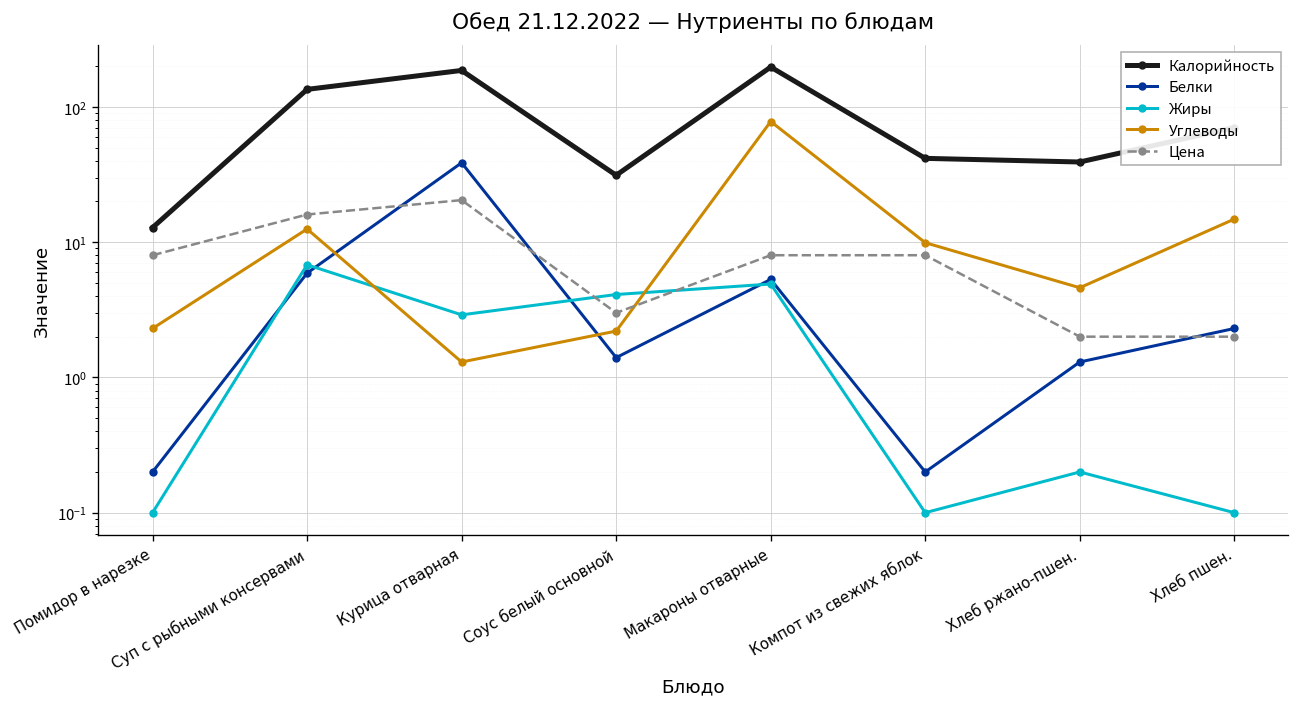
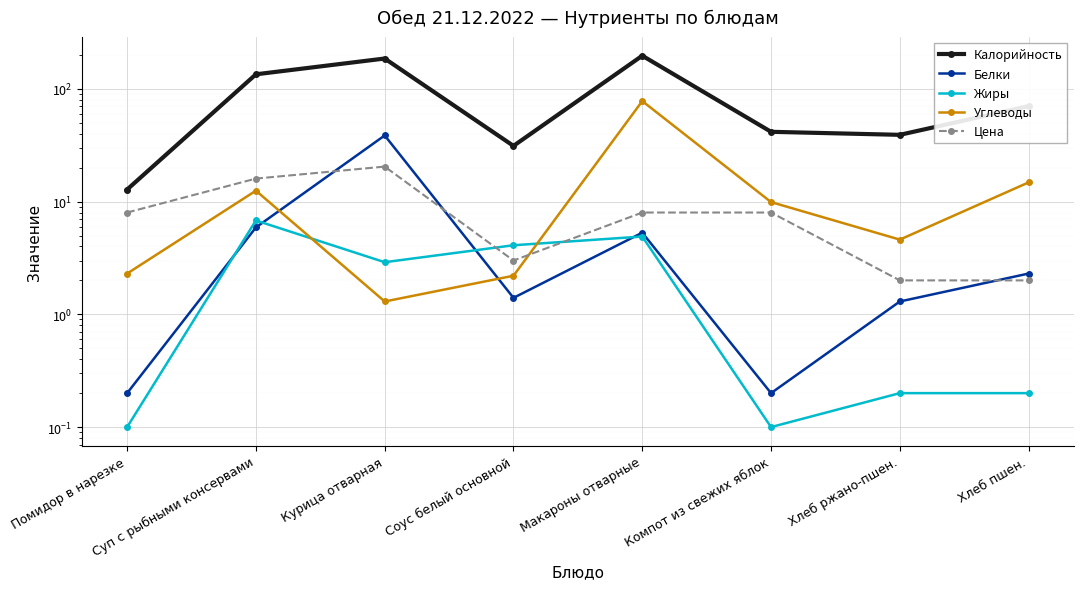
  {
    "Калорийность": {
      "Помидор в нарезке": 13,
      "Суп с рыбными консервами": 130,
      "Курица отварная": 190,
      "Соус белый основной": 31,
      "Макароны отварные": 200,
      "Компот из свежих яблок": 42,
      "Хлеб ржано-пшен.": 39
    },
    "Белки": {
      "Помидор в нарезке": 0.2,
      "Суп с рыбными консервами": 6,
      "Курица отварная": 39,
      "Соус белый основной": 1.4,
      "Макароны отварные": 5,
      "Компот из свежих яблок": 0.2,
      "Хлеб ржано-пшен.": 1.3,
      "Хлеб пшен.": 2.3
    },
    "Жиры": {
      "Помидор в нарезке": 0.1,
      "Суп с рыбными консервами": 7,
      "Курица отварная": 2.9,
      "Соус белый основной": 4.1,
      "Макароны отварные": 5,
      "Компот из свежих яблок": 0.1,
      "Хлеб ржано-пшен.": 0.2,
-     "Хлеб пшен.": 0.1
+     "Хлеб пшен.": 0.2
    },
    "Углеводы": {
      "Помидор в нарезке": 2.3,
      "Суп с рыбными консервами": 13,
      "Курица отварная": 1.3,
      "Соус белый основной": 2.2,
      "Макароны отварные": 80,
      "Компот из свежих яблок": 10,
      "Хлеб ржано-пшен.": 4.6,
      "Хлеб пшен.": 15
    },
    "Цена": {
      "Помидор в нарезке": 8,
      "Суп с рыбными консервами": 16,
      "Курица отварная": 20,
      "Соус белый основной": 3.0,
      "Макароны отварные": 8,
      "Компот из свежих яблок": 8,
      "Хлеб ржано-пшен.": 2.0,
      "Хлеб пшен.": 2.0
    }
  }
